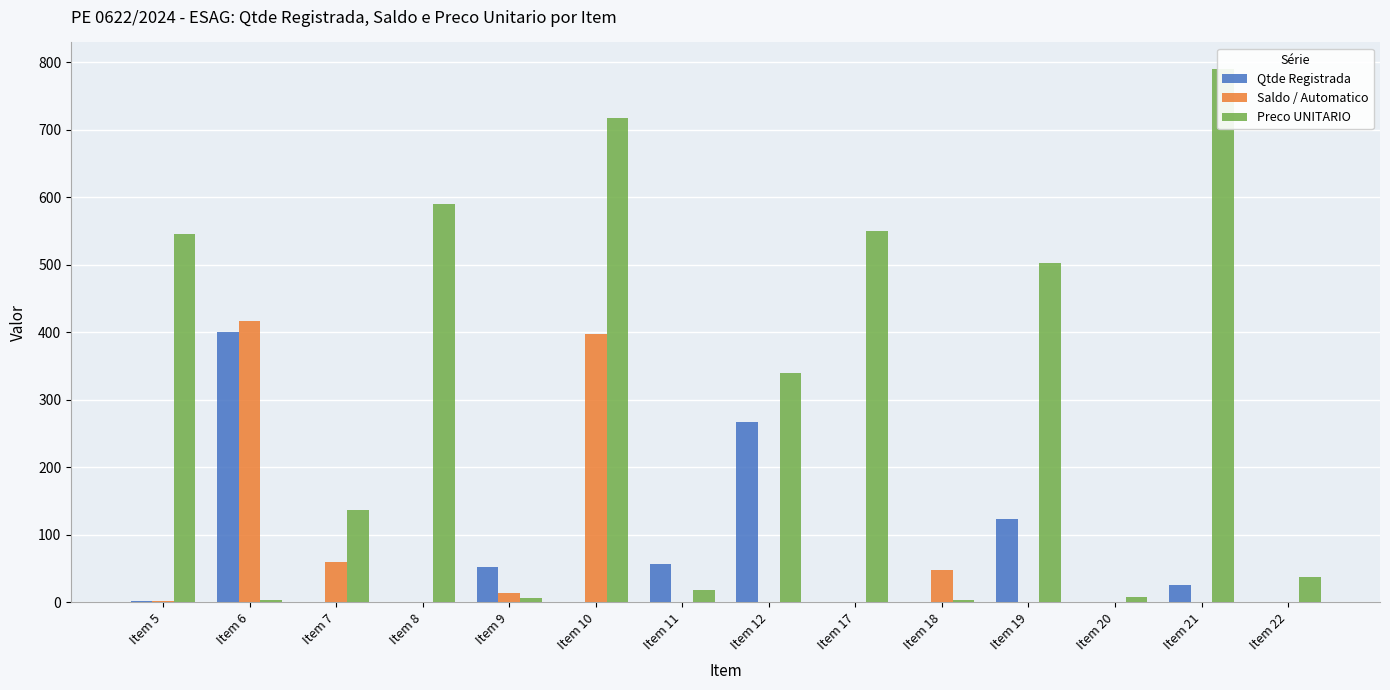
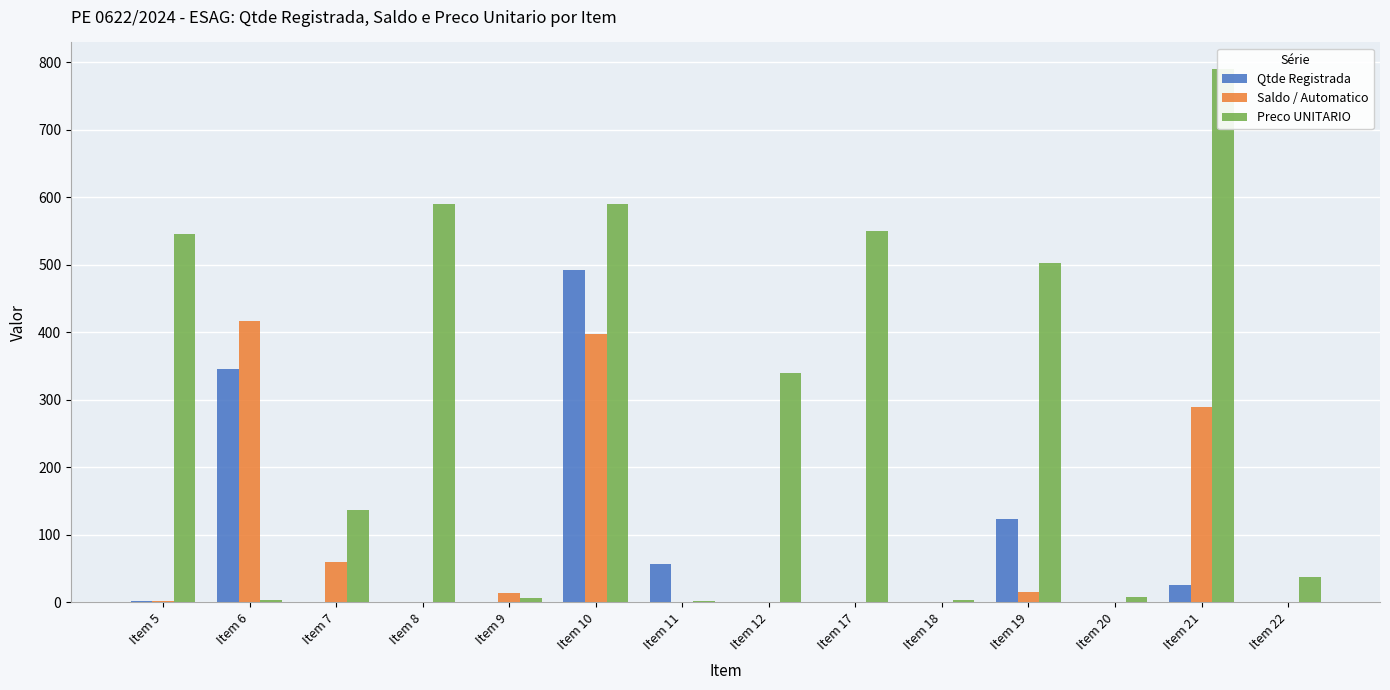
  {
    "Qtde Registrada": {
-     "Item 6": 400,
+     "Item 6": 350,
      "Item 7": 0,
      "Item 8": 0,
-     "Item 9": 50,
-     "Item 10": 0,
+     "Item 9": 0,
+     "Item 10": 490,
      "Item 11": 60,
-     "Item 12": 270,
+     "Item 12": 0,
      "Item 17": 0,
      "Item 18": 0,
      "Item 19": 120,
      "Item 20": 0,
      "Item 21": 30,
      "Item 22": 0
    },
    "Saldo / Automatico": {
      "Item 6": 420,
      "Item 7": 60,
      "Item 8": 0,
      "Item 9": 10,
      "Item 10": 400,
      "Item 11": 0,
      "Item 12": 0,
      "Item 17": 0,
-     "Item 18": 50,
-     "Item 19": 0,
+     "Item 18": 0,
+     "Item 19": 20,
      "Item 20": 0,
-     "Item 21": 0,
+     "Item 21": 290,
      "Item 22": 0
    },
    "Preco UNITARIO": {
      "Item 5": 550,
      "Item 7": 140,
      "Item 8": 590,
      "Item 9": 10,
-     "Item 10": 720,
-     "Item 11": 20,
+     "Item 10": 590,
+     "Item 11": 0,
      "Item 12": 340,
      "Item 17": 550,
      "Item 19": 500,
      "Item 20": 10,
      "Item 22": 40
    }
  }
